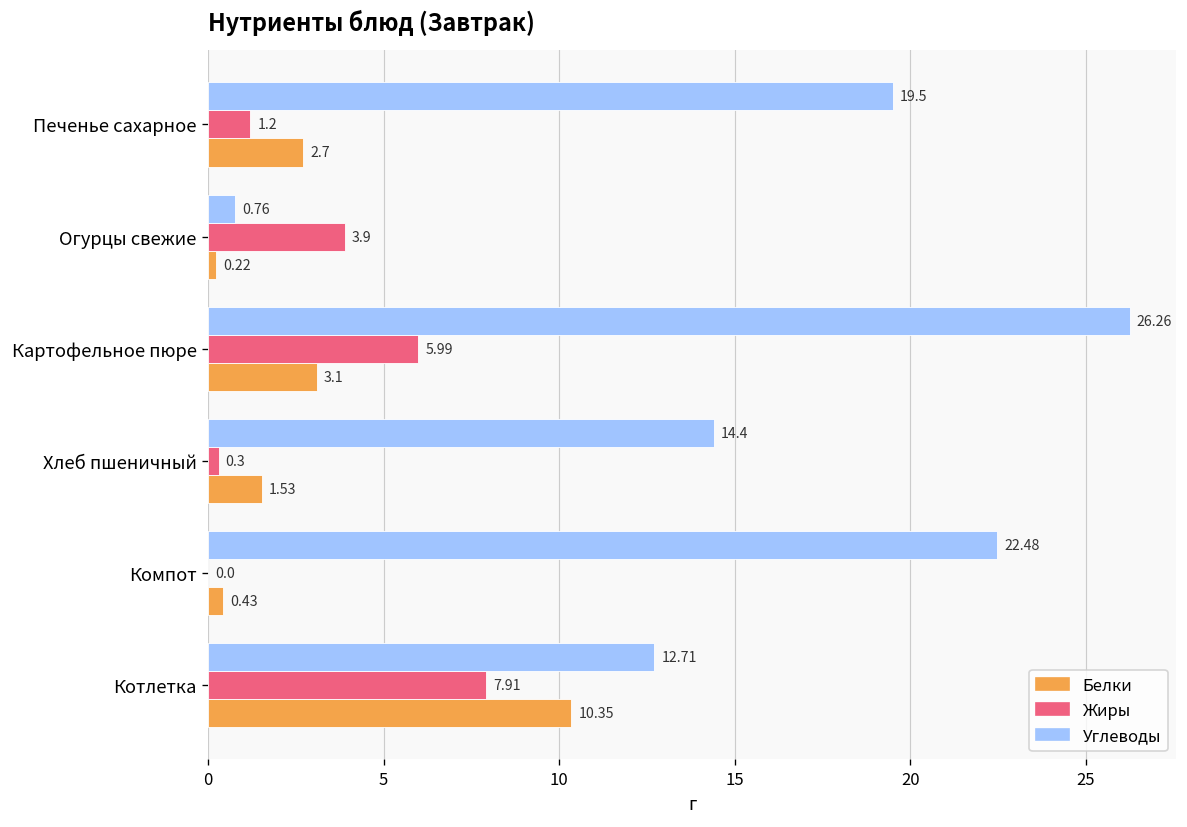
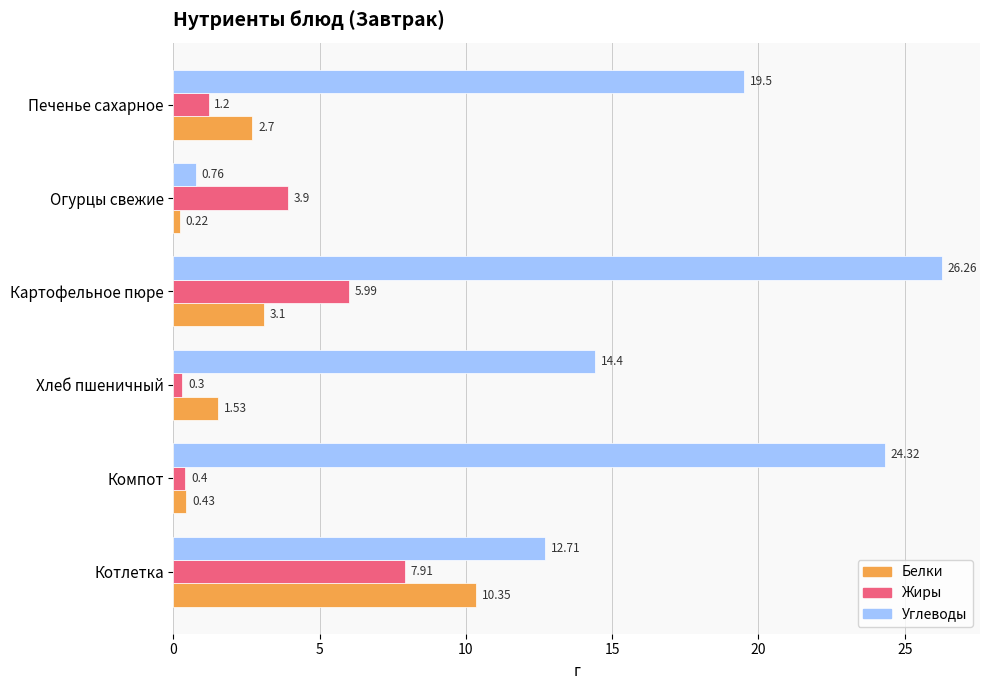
  {
    "Белки": {
      "Печенье сахарное": 2.7,
      "Огурцы свежие": 0.22,
      "Картофельное пюре": 3.1,
      "Хлеб пшеничный": 1.53,
      "Компот": 0.43,
      "Котлетка": 10.35
    },
    "Жиры": {
      "Печенье сахарное": 1.2,
      "Огурцы свежие": 3.9,
      "Картофельное пюре": 5.99,
      "Хлеб пшеничный": 0.3,
-     "Компот": 0.0,
+     "Компот": 0.4,
      "Котлетка": 7.91
    },
    "Углеводы": {
      "Печенье сахарное": 19.5,
      "Огурцы свежие": 0.76,
      "Картофельное пюре": 26.26,
      "Хлеб пшеничный": 14.4,
-     "Компот": 22.48,
+     "Компот": 24.32,
      "Котлетка": 12.71
    }
  }
